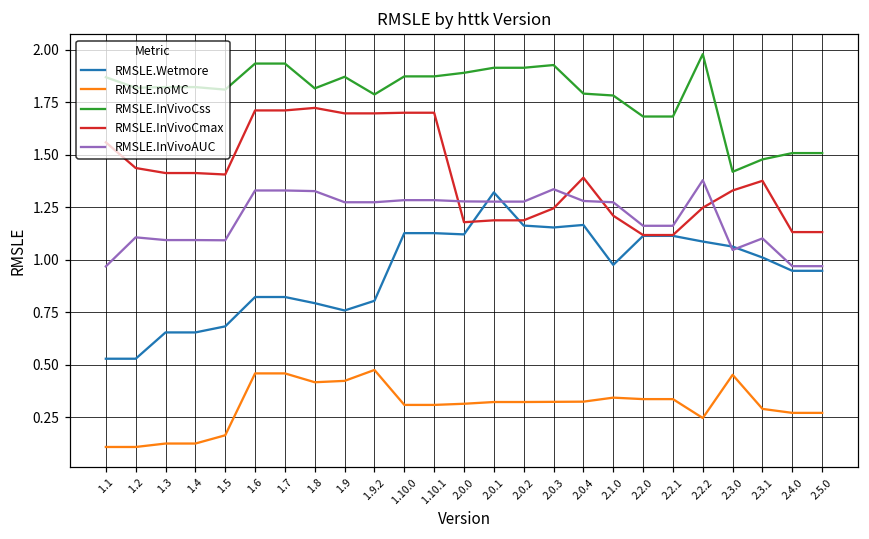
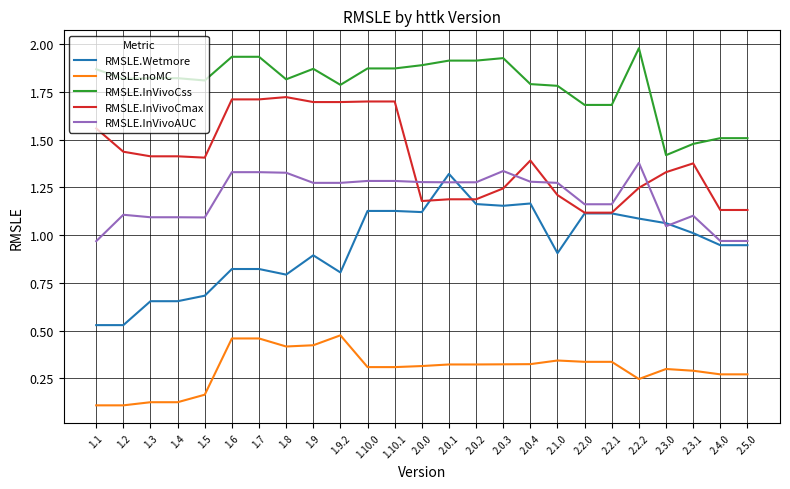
  {
    "RMSLE.Wetmore": {
      "1.1": 0.53,
      "1.2": 0.53,
      "1.3": 0.65,
      "1.4": 0.65,
      "1.5": 0.68,
      "1.6": 0.82,
      "1.7": 0.82,
      "1.8": 0.79,
-     "1.9": 0.76,
+     "1.9": 0.89,
      "1.9.2": 0.81,
      "1.10.0": 1.13,
      "1.10.1": 1.13,
      "2.0.0": 1.12,
      "2.0.1": 1.32,
      "2.0.2": 1.16,
      "2.0.3": 1.15,
      "2.0.4": 1.17,
-     "2.1.0": 0.98,
+     "2.1.0": 0.91,
      "2.2.2": 1.09,
      "2.3.0": 1.06,
      "2.3.1": 1.01,
      "2.4.0": 0.95,
      "2.5.0": 0.95
    },
    "RMSLE.noMC": {
      "1.1": 0.11,
      "1.2": 0.11,
      "1.3": 0.13,
      "1.4": 0.13,
      "1.5": 0.17,
      "1.6": 0.46,
      "1.7": 0.46,
      "1.8": 0.42,
      "1.9": 0.42,
      "1.9.2": 0.48,
      "1.10.0": 0.31,
      "1.10.1": 0.31,
      "2.0.0": 0.32,
      "2.0.1": 0.32,
      "2.0.2": 0.32,
      "2.0.3": 0.32,
      "2.0.4": 0.33,
      "2.1.0": 0.34,
      "2.2.0": 0.34,
      "2.2.1": 0.34,
      "2.2.2": 0.25,
-     "2.3.0": 0.45,
+     "2.3.0": 0.30,
      "2.3.1": 0.29,
      "2.4.0": 0.27,
      "2.5.0": 0.27
    },
    "RMSLE.InVivoCss": {
      "1.6": 1.93,
      "1.7": 1.93,
      "1.8": 1.82,
      "1.9": 1.87,
      "1.9.2": 1.79,
      "1.10.0": 1.87,
      "1.10.1": 1.87,
      "2.0.0": 1.89,
      "2.0.1": 1.91,
      "2.0.2": 1.91,
      "2.0.3": 1.93,
      "2.0.4": 1.79,
      "2.1.0": 1.78,
      "2.2.0": 1.68,
      "2.2.1": 1.68,
      "2.2.2": 1.98,
      "2.3.0": 1.42,
      "2.3.1": 1.48,
      "2.4.0": 1.51,
      "2.5.0": 1.51
    },
    "RMSLE.InVivoCmax": {
      "1.2": 1.44,
      "1.3": 1.41,
      "1.4": 1.41,
      "1.5": 1.41,
      "1.6": 1.71,
      "1.7": 1.71,
      "1.8": 1.72,
      "1.9": 1.70,
      "1.9.2": 1.70,
      "1.10.0": 1.70,
      "1.10.1": 1.70,
      "2.0.0": 1.18,
      "2.0.1": 1.19,
      "2.0.2": 1.19,
      "2.0.3": 1.25,
      "2.0.4": 1.39,
      "2.1.0": 1.21,
      "2.2.2": 1.25,
      "2.3.0": 1.33,
      "2.3.1": 1.38,
      "2.4.0": 1.13,
      "2.5.0": 1.13
    },
    "RMSLE.InVivoAUC": {
      "1.1": 0.97,
      "1.2": 1.11,
      "1.3": 1.09,
      "1.4": 1.09,
      "1.5": 1.09,
      "1.6": 1.33,
      "1.7": 1.33,
      "1.8": 1.33,
      "1.9": 1.27,
      "1.9.2": 1.27,
      "1.10.0": 1.28,
      "1.10.1": 1.28,
      "2.0.0": 1.28,
      "2.0.1": 1.28,
      "2.0.2": 1.28,
      "2.0.3": 1.34,
      "2.0.4": 1.28,
      "2.1.0": 1.27,
      "2.2.0": 1.16,
      "2.2.1": 1.16,
      "2.2.2": 1.38,
      "2.3.0": 1.05,
      "2.3.1": 1.10,
      "2.4.0": 0.97,
      "2.5.0": 0.97
    }
  }
